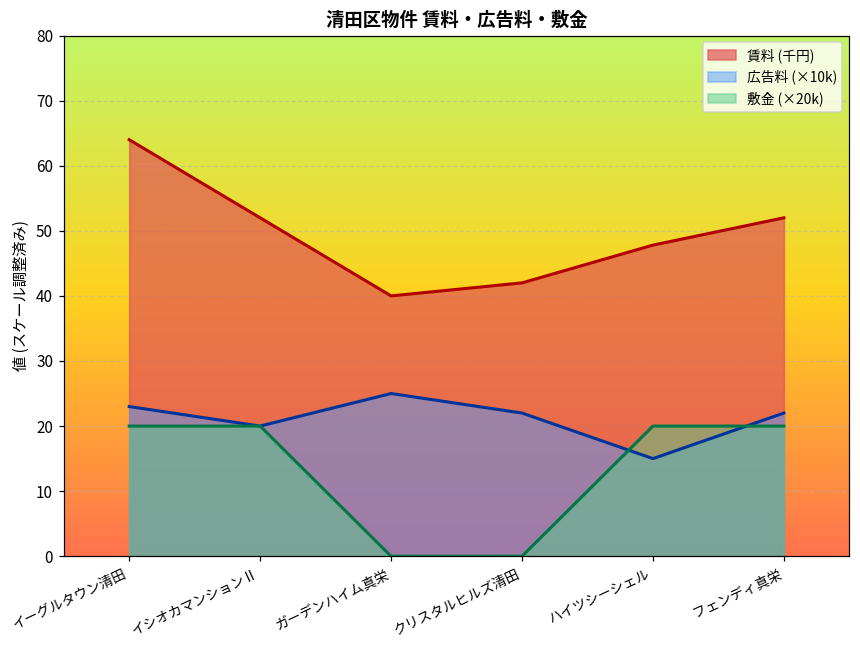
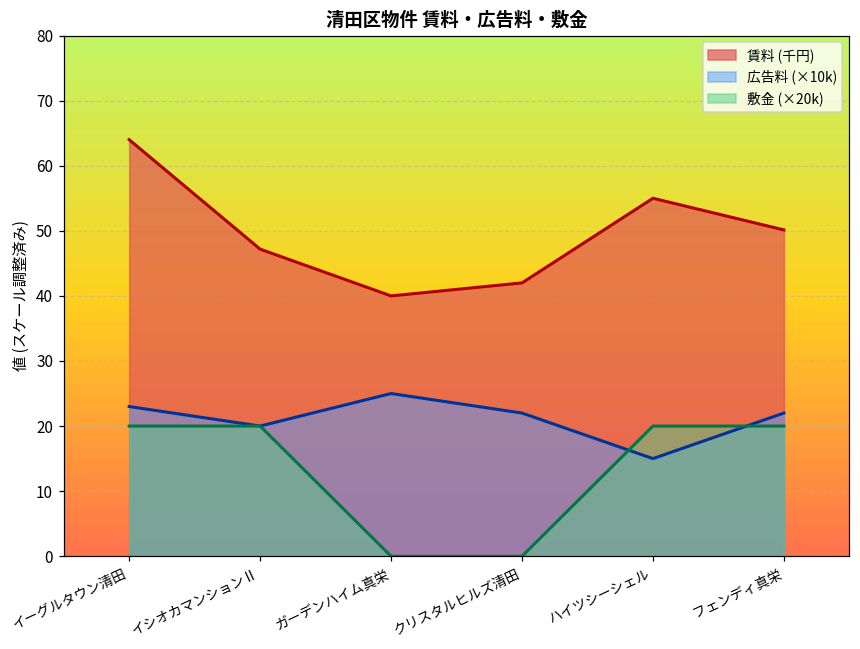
  {
    "賃料 (千円)": {
      "イーグルタウン清田": 64,
-     "イシオカマンションⅡ": 52,
+     "イシオカマンションⅡ": 47,
      "ガーデンハイム真栄": 40,
      "クリスタルヒルズ清田": 42,
-     "ハイツシーシェル": 48,
-     "フェンディ真栄": 52
+     "ハイツシーシェル": 55,
+     "フェンディ真栄": 50
    },
    "広告料 (×10k)": {
      "イーグルタウン清田": 23,
      "ガーデンハイム真栄": 25,
      "クリスタルヒルズ清田": 22,
      "ハイツシーシェル": 15,
      "フェンディ真栄": 22
    },
    "敷金 (×20k)": {
      "イーグルタウン清田": 20,
      "ガーデンハイム真栄": 0,
      "クリスタルヒルズ清田": 0,
      "ハイツシーシェル": 20,
      "フェンディ真栄": 20
    }
  }
